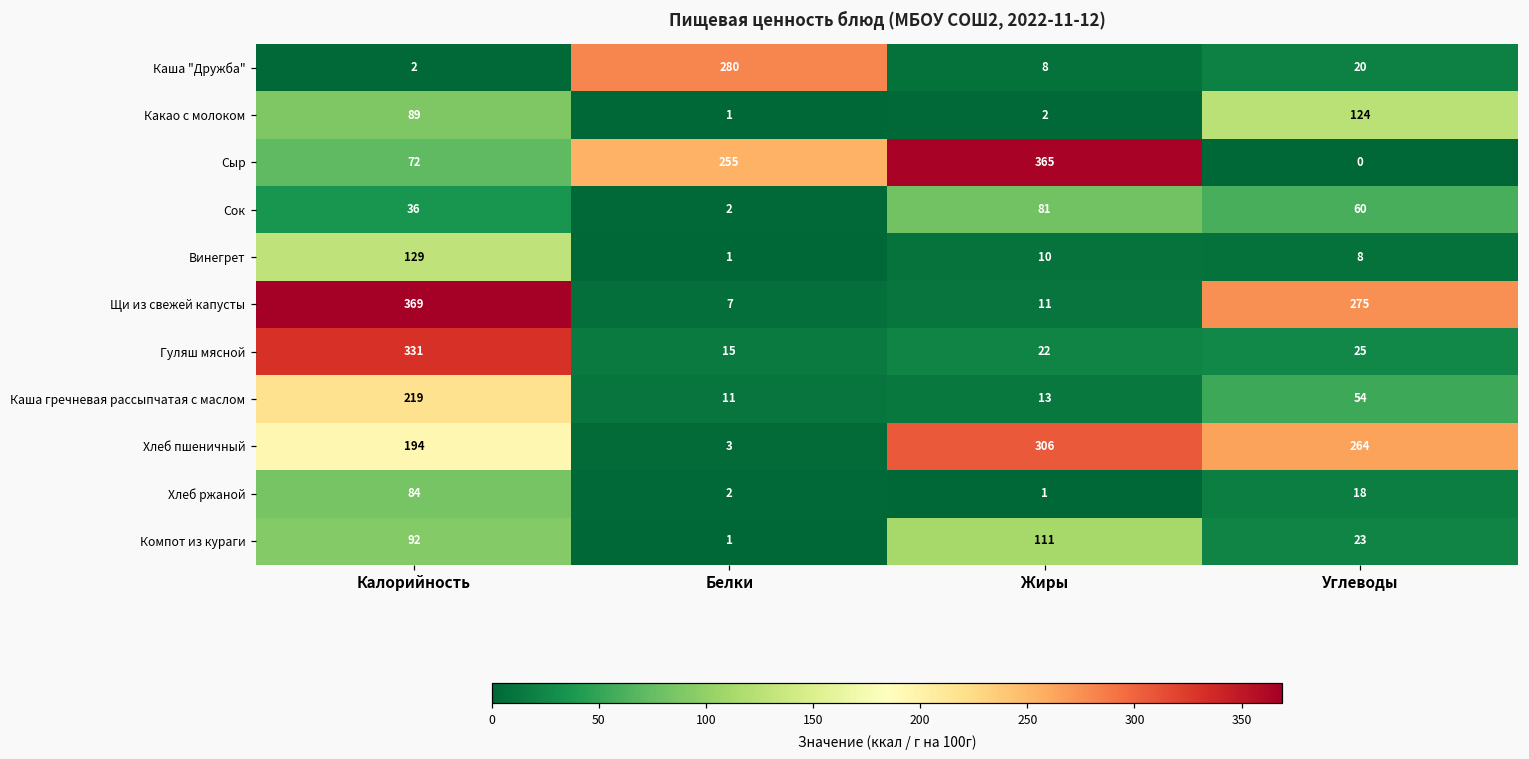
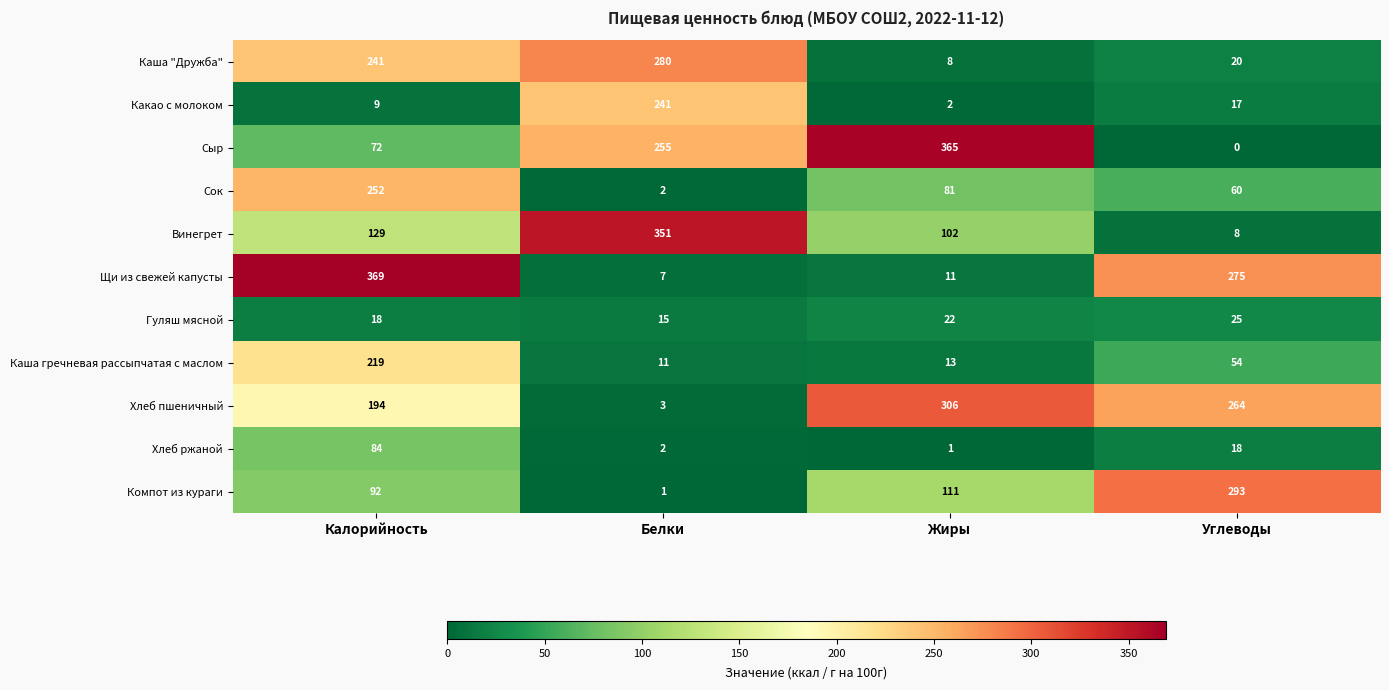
  {
    "Каша \"Дружба\"": {
-     "Калорийность": 2,
+     "Калорийность": 241,
      "Белки": 280,
      "Жиры": 8,
      "Углеводы": 20
    },
    "Какао с молоком": {
-     "Калорийность": 89,
-     "Белки": 1,
+     "Калорийность": 9,
+     "Белки": 241,
      "Жиры": 2,
-     "Углеводы": 124
+     "Углеводы": 17
    },
    "Сыр": {
      "Калорийность": 72,
      "Белки": 255,
      "Жиры": 365,
      "Углеводы": 0
    },
    "Сок": {
-     "Калорийность": 36,
+     "Калорийность": 252,
      "Белки": 2,
      "Жиры": 81,
      "Углеводы": 60
    },
    "Винегрет": {
      "Калорийность": 129,
-     "Белки": 1,
-     "Жиры": 10,
+     "Белки": 351,
+     "Жиры": 102,
      "Углеводы": 8
    },
    "Щи из свежей капусты": {
      "Калорийность": 369,
      "Белки": 7,
      "Жиры": 11,
      "Углеводы": 275
    },
    "Гуляш мясной": {
-     "Калорийность": 331,
+     "Калорийность": 18,
      "Белки": 15,
      "Жиры": 22,
      "Углеводы": 25
    },
    "Каша гречневая рассыпчатая с маслом": {
      "Калорийность": 219,
      "Белки": 11,
      "Жиры": 13,
      "Углеводы": 54
    },
    "Хлеб пшеничный": {
      "Калорийность": 194,
      "Белки": 3,
      "Жиры": 306,
      "Углеводы": 264
    },
    "Хлеб ржаной": {
      "Калорийность": 84,
      "Белки": 2,
      "Жиры": 1,
      "Углеводы": 18
    },
    "Компот из кураги": {
      "Калорийность": 92,
      "Белки": 1,
      "Жиры": 111,
-     "Углеводы": 23
+     "Углеводы": 293
    }
  }
